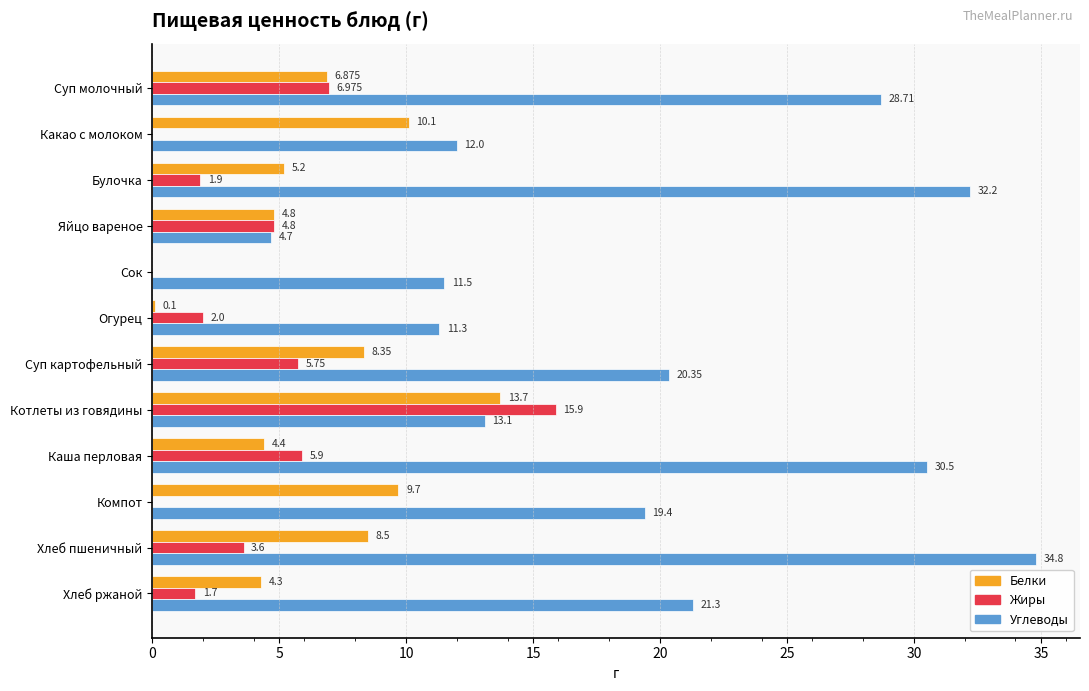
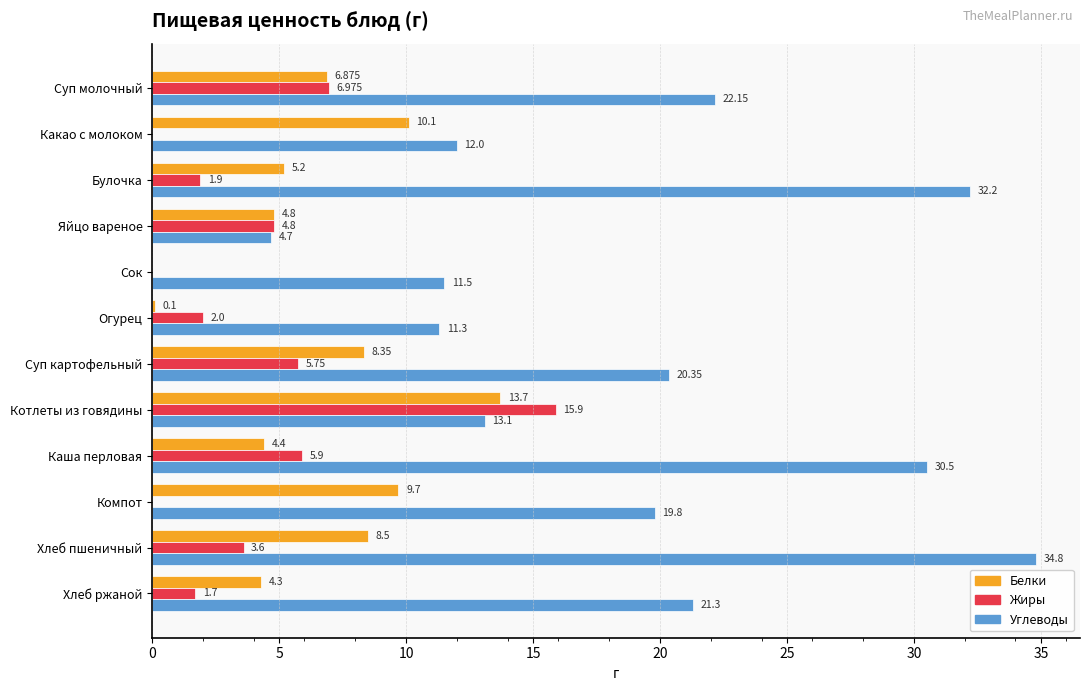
  {
    "Белки": {
      "Суп молочный": 6.875,
      "Какао с молоком": 10.1,
      "Булочка": 5.2,
      "Яйцо вареное": 4.8,
      "Огурец": 0.1,
      "Суп картофельный": 8.35,
      "Котлеты из говядины": 13.7,
      "Каша перловая": 4.4,
      "Компот": 9.7,
      "Хлеб пшеничный": 8.5,
      "Хлеб ржаной": 4.3
    },
    "Жиры": {
      "Суп молочный": 6.975,
      "Булочка": 1.9,
      "Яйцо вареное": 4.8,
      "Огурец": 2.0,
      "Суп картофельный": 5.75,
      "Котлеты из говядины": 15.9,
      "Каша перловая": 5.9,
      "Хлеб пшеничный": 3.6,
      "Хлеб ржаной": 1.7
    },
    "Углеводы": {
-     "Суп молочный": 28.71,
+     "Суп молочный": 22.15,
      "Какао с молоком": 12.0,
      "Булочка": 32.2,
      "Яйцо вареное": 4.7,
      "Сок": 11.5,
      "Огурец": 11.3,
      "Суп картофельный": 20.35,
      "Котлеты из говядины": 13.1,
      "Каша перловая": 30.5,
-     "Компот": 19.4,
+     "Компот": 19.8,
      "Хлеб пшеничный": 34.8,
      "Хлеб ржаной": 21.3
    }
  }
